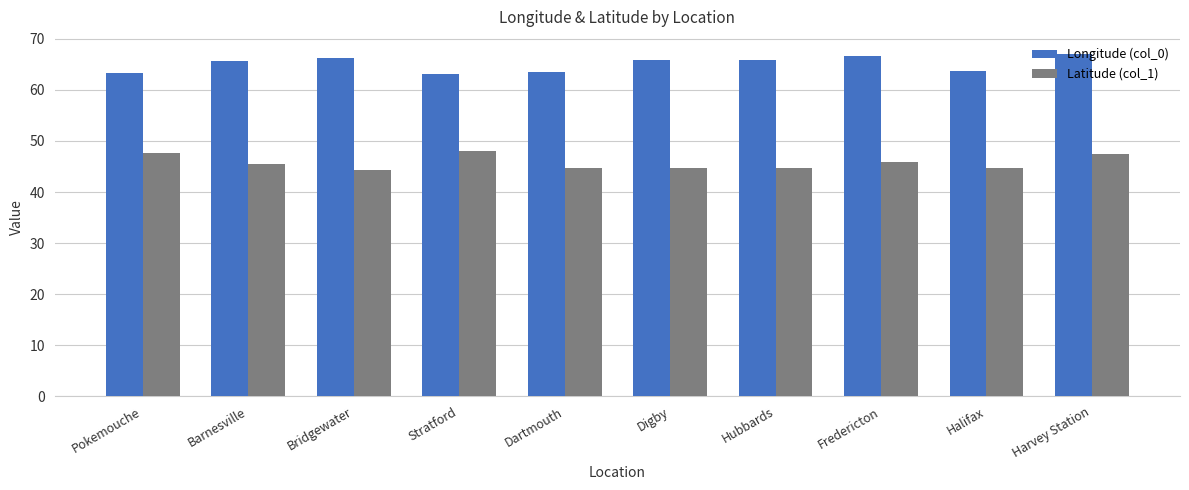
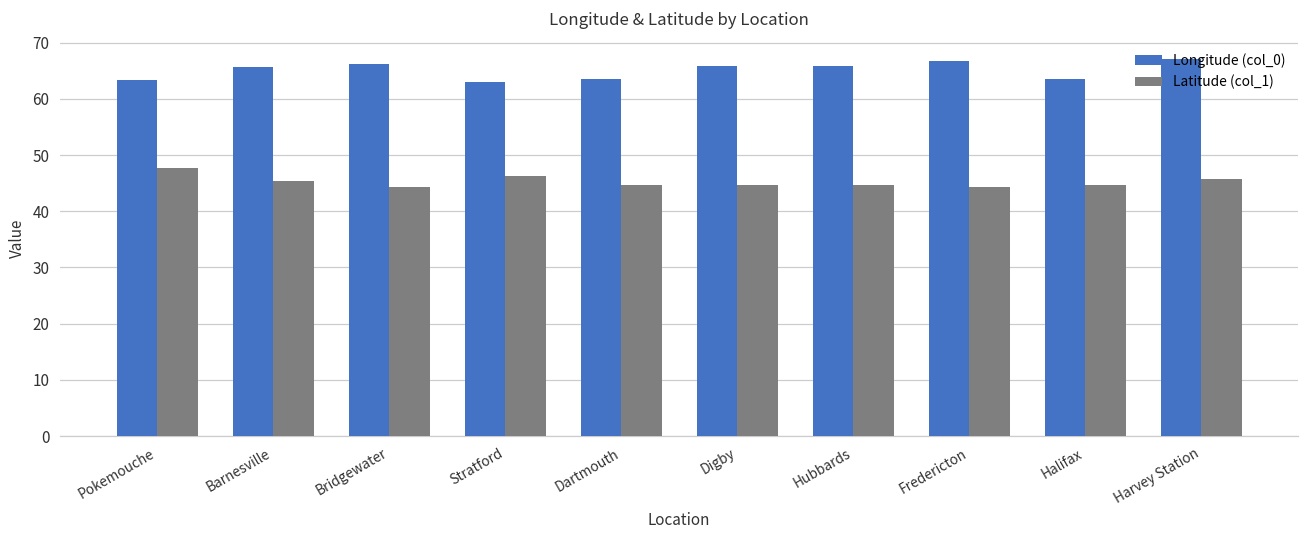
  {
    "Longitude (col_0)": {
      "Pokemouche": 63,
      "Barnesville": 66,
      "Bridgewater": 66,
      "Stratford": 63,
      "Dartmouth": 64,
      "Digby": 66,
      "Hubbards": 66,
      "Fredericton": 67,
      "Halifax": 64,
      "Harvey Station": 67
    },
    "Latitude (col_1)": {
      "Pokemouche": 48,
      "Barnesville": 45,
      "Bridgewater": 44,
-     "Stratford": 48,
+     "Stratford": 46,
      "Dartmouth": 45,
      "Digby": 45,
      "Hubbards": 45,
-     "Fredericton": 46,
+     "Fredericton": 44,
      "Halifax": 45,
-     "Harvey Station": 47
+     "Harvey Station": 46
    }
  }
